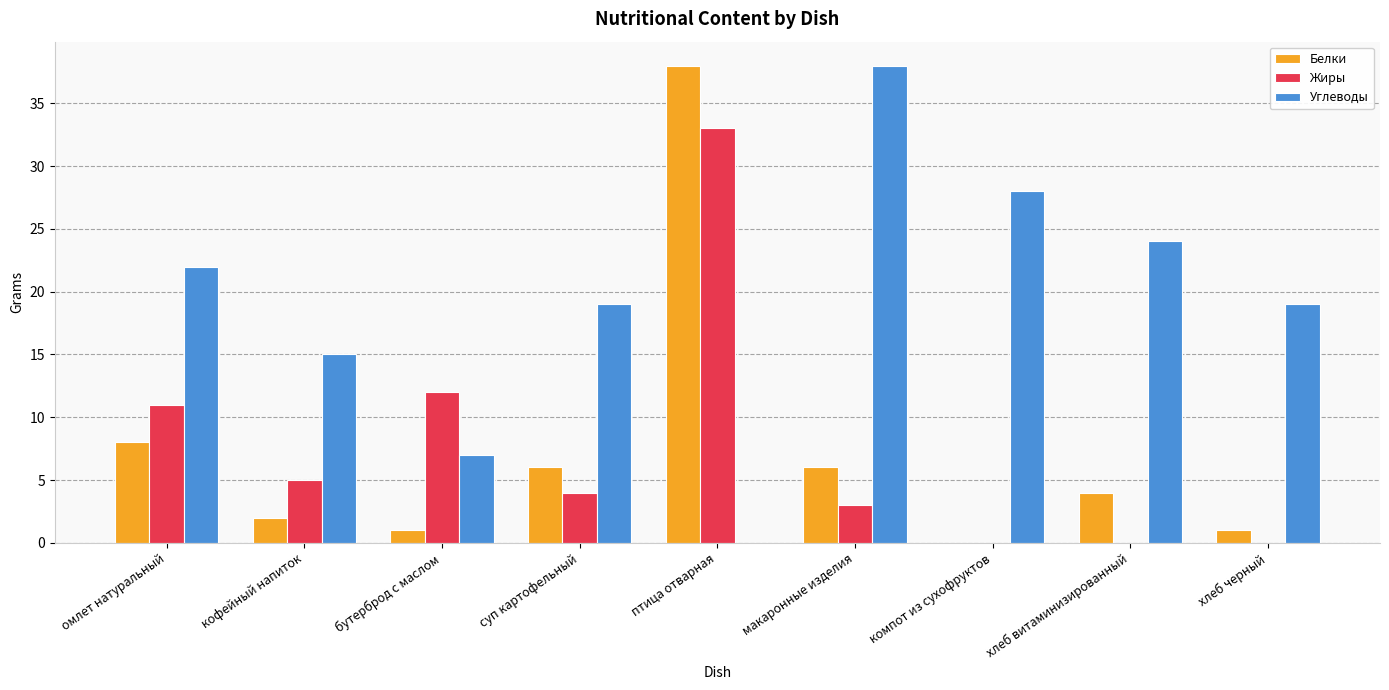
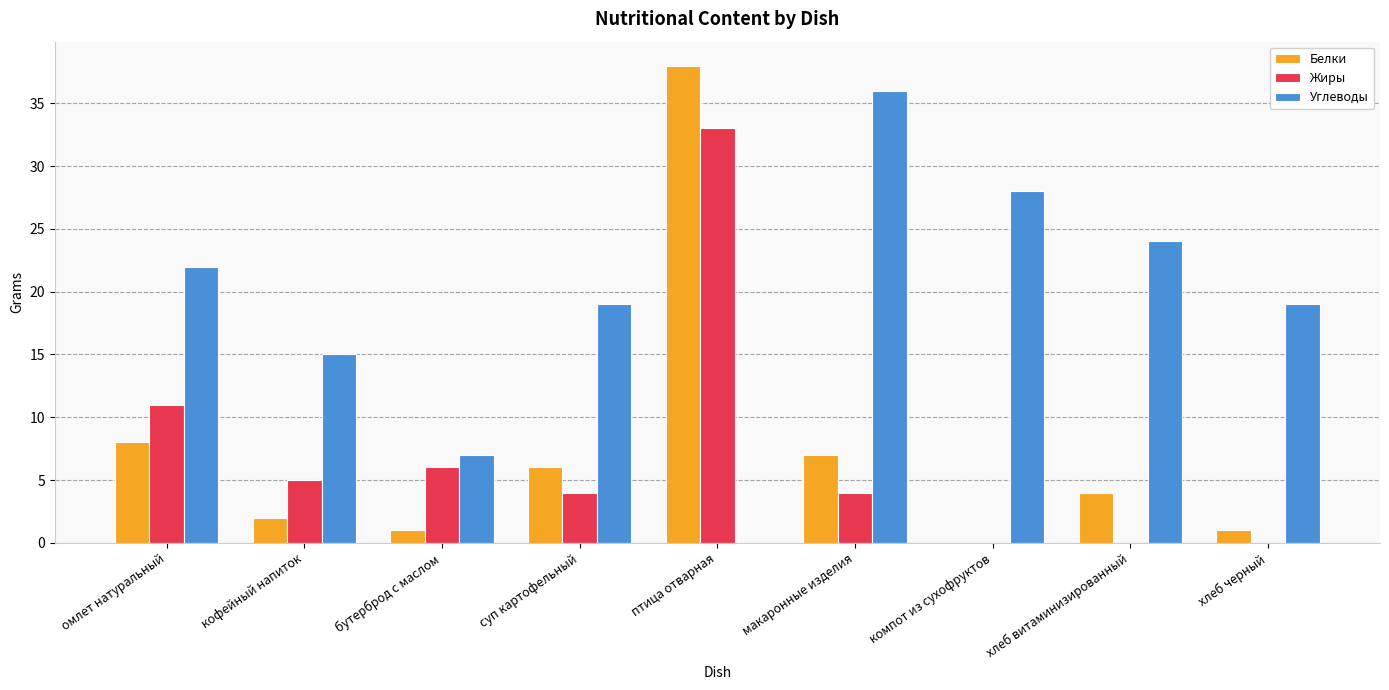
  {
    "Белки": {
      "омлет натуральный": 8,
      "кофейный напиток": 2,
      "бутерброд с маслом": 1,
      "суп картофельный": 6,
      "птица отварная": 38,
-     "макаронные изделия": 6,
+     "макаронные изделия": 7,
      "компот из сухофруктов": 0,
      "хлеб витаминизированный": 4,
      "хлеб черный": 1
    },
    "Жиры": {
      "омлет натуральный": 11,
      "кофейный напиток": 5,
-     "бутерброд с маслом": 12,
+     "бутерброд с маслом": 6,
      "суп картофельный": 4,
      "птица отварная": 33,
-     "макаронные изделия": 3,
+     "макаронные изделия": 4,
      "компот из сухофруктов": 0,
      "хлеб витаминизированный": 0,
      "хлеб черный": 0
    },
    "Углеводы": {
      "омлет натуральный": 22,
      "кофейный напиток": 15,
      "бутерброд с маслом": 7,
      "суп картофельный": 19,
      "птица отварная": 0,
-     "макаронные изделия": 38,
+     "макаронные изделия": 36,
      "компот из сухофруктов": 28,
      "хлеб витаминизированный": 24,
      "хлеб черный": 19
    }
  }
